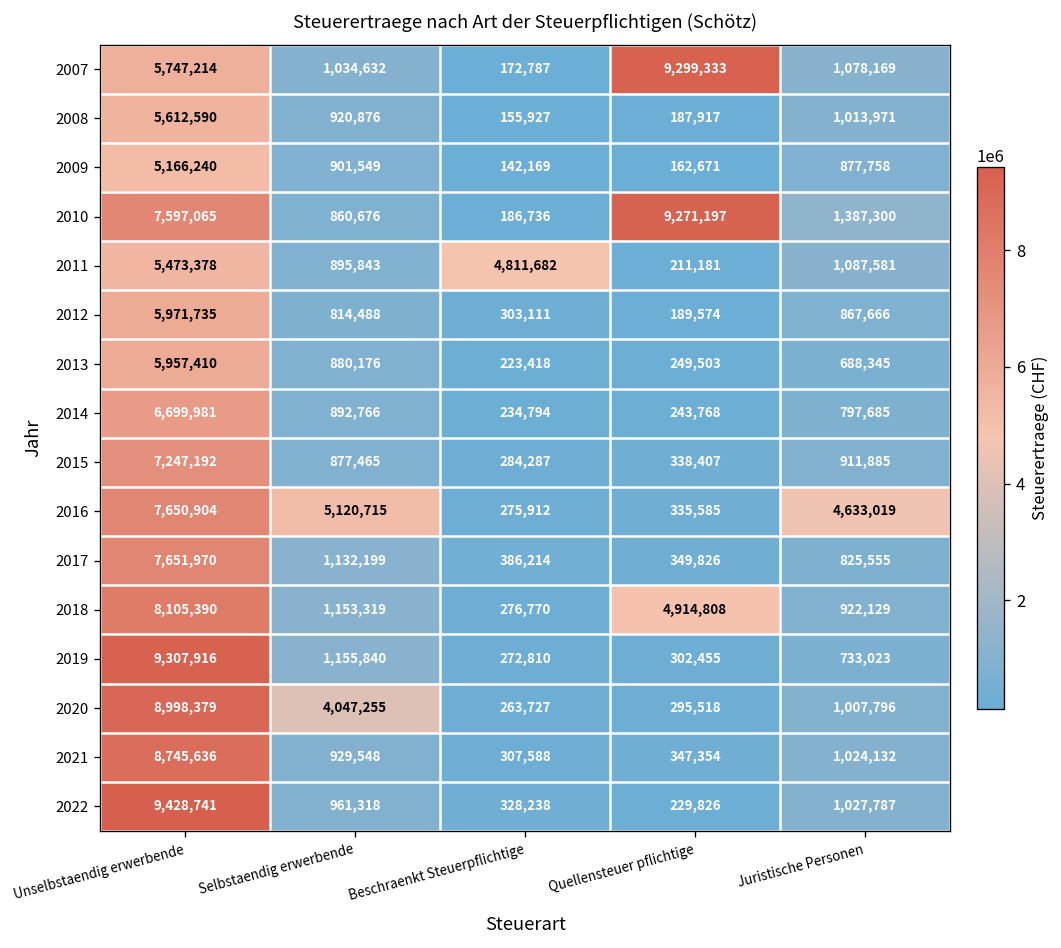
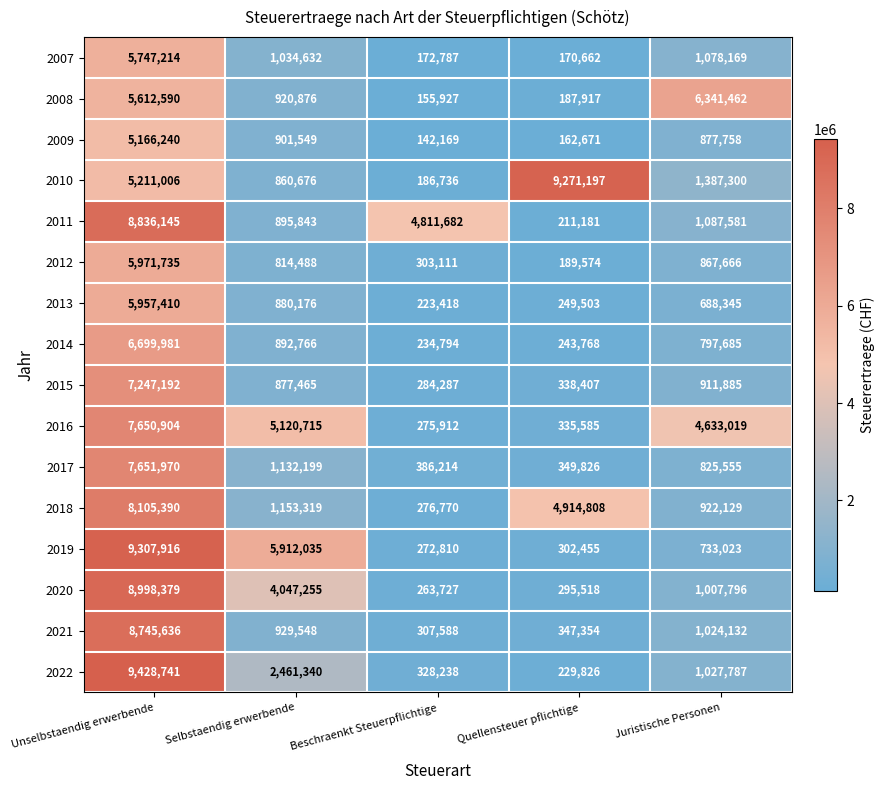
  {
    "2007": {
      "Unselbstaendig erwerbende": "5,747,214",
      "Selbstaendig erwerbende": "1,034,632",
      "Beschraenkt Steuerpflichtige": "172,787",
-     "Quellensteuer pflichtige": "9,299,333",
+     "Quellensteuer pflichtige": "170,662",
      "Juristische Personen": "1,078,169"
    },
    "2008": {
      "Unselbstaendig erwerbende": "5,612,590",
      "Selbstaendig erwerbende": "920,876",
      "Beschraenkt Steuerpflichtige": "155,927",
      "Quellensteuer pflichtige": "187,917",
-     "Juristische Personen": "1,013,971"
+     "Juristische Personen": "6,341,462"
    },
    "2009": {
      "Unselbstaendig erwerbende": "5,166,240",
      "Selbstaendig erwerbende": "901,549",
      "Beschraenkt Steuerpflichtige": "142,169",
      "Quellensteuer pflichtige": "162,671",
      "Juristische Personen": "877,758"
    },
    "2010": {
-     "Unselbstaendig erwerbende": "7,597,065",
+     "Unselbstaendig erwerbende": "5,211,006",
      "Selbstaendig erwerbende": "860,676",
      "Beschraenkt Steuerpflichtige": "186,736",
      "Quellensteuer pflichtige": "9,271,197",
      "Juristische Personen": "1,387,300"
    },
    "2011": {
-     "Unselbstaendig erwerbende": "5,473,378",
+     "Unselbstaendig erwerbende": "8,836,145",
      "Selbstaendig erwerbende": "895,843",
      "Beschraenkt Steuerpflichtige": "4,811,682",
      "Quellensteuer pflichtige": "211,181",
      "Juristische Personen": "1,087,581"
    },
    "2012": {
      "Unselbstaendig erwerbende": "5,971,735",
      "Selbstaendig erwerbende": "814,488",
      "Beschraenkt Steuerpflichtige": "303,111",
      "Quellensteuer pflichtige": "189,574",
      "Juristische Personen": "867,666"
    },
    "2013": {
      "Unselbstaendig erwerbende": "5,957,410",
      "Selbstaendig erwerbende": "880,176",
      "Beschraenkt Steuerpflichtige": "223,418",
      "Quellensteuer pflichtige": "249,503",
      "Juristische Personen": "688,345"
    },
    "2014": {
      "Unselbstaendig erwerbende": "6,699,981",
      "Selbstaendig erwerbende": "892,766",
      "Beschraenkt Steuerpflichtige": "234,794",
      "Quellensteuer pflichtige": "243,768",
      "Juristische Personen": "797,685"
    },
    "2015": {
      "Unselbstaendig erwerbende": "7,247,192",
      "Selbstaendig erwerbende": "877,465",
      "Beschraenkt Steuerpflichtige": "284,287",
      "Quellensteuer pflichtige": "338,407",
      "Juristische Personen": "911,885"
    },
    "2016": {
      "Unselbstaendig erwerbende": "7,650,904",
      "Selbstaendig erwerbende": "5,120,715",
      "Beschraenkt Steuerpflichtige": "275,912",
      "Quellensteuer pflichtige": "335,585",
      "Juristische Personen": "4,633,019"
    },
    "2017": {
      "Unselbstaendig erwerbende": "7,651,970",
      "Selbstaendig erwerbende": "1,132,199",
      "Beschraenkt Steuerpflichtige": "386,214",
      "Quellensteuer pflichtige": "349,826",
      "Juristische Personen": "825,555"
    },
    "2018": {
      "Unselbstaendig erwerbende": "8,105,390",
      "Selbstaendig erwerbende": "1,153,319",
      "Beschraenkt Steuerpflichtige": "276,770",
      "Quellensteuer pflichtige": "4,914,808",
      "Juristische Personen": "922,129"
    },
    "2019": {
      "Unselbstaendig erwerbende": "9,307,916",
-     "Selbstaendig erwerbende": "1,155,840",
+     "Selbstaendig erwerbende": "5,912,035",
      "Beschraenkt Steuerpflichtige": "272,810",
      "Quellensteuer pflichtige": "302,455",
      "Juristische Personen": "733,023"
    },
    "2020": {
      "Unselbstaendig erwerbende": "8,998,379",
      "Selbstaendig erwerbende": "4,047,255",
      "Beschraenkt Steuerpflichtige": "263,727",
      "Quellensteuer pflichtige": "295,518",
      "Juristische Personen": "1,007,796"
    },
    "2021": {
      "Unselbstaendig erwerbende": "8,745,636",
      "Selbstaendig erwerbende": "929,548",
      "Beschraenkt Steuerpflichtige": "307,588",
      "Quellensteuer pflichtige": "347,354",
      "Juristische Personen": "1,024,132"
    },
    "2022": {
      "Unselbstaendig erwerbende": "9,428,741",
-     "Selbstaendig erwerbende": "961,318",
+     "Selbstaendig erwerbende": "2,461,340",
      "Beschraenkt Steuerpflichtige": "328,238",
      "Quellensteuer pflichtige": "229,826",
      "Juristische Personen": "1,027,787"
    }
  }
